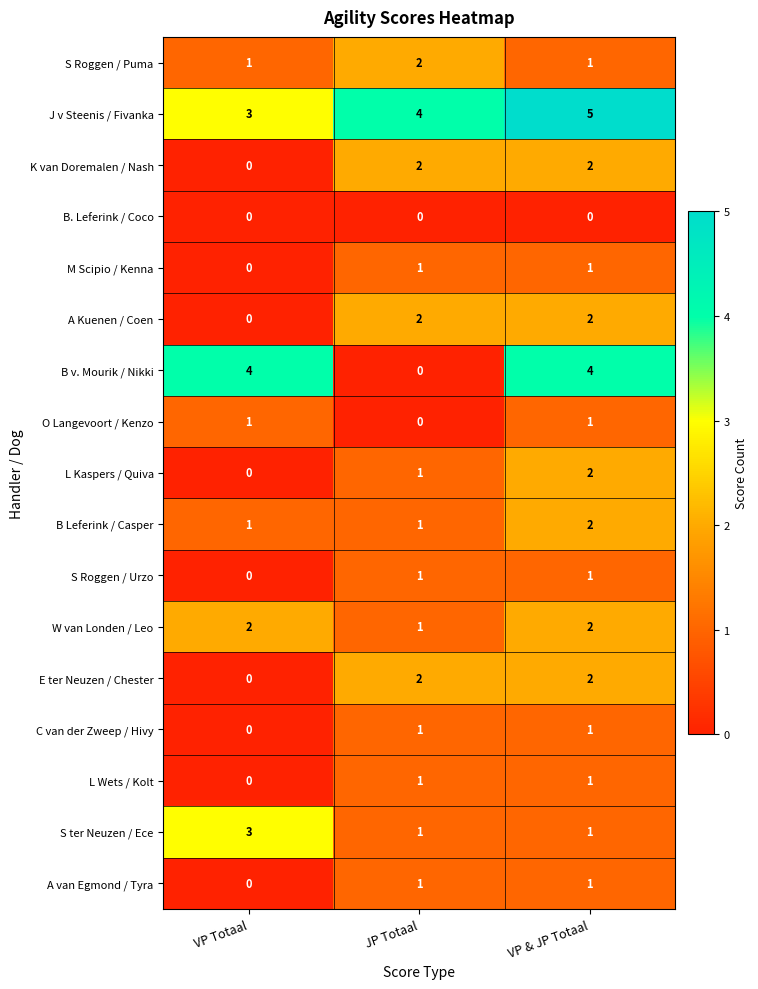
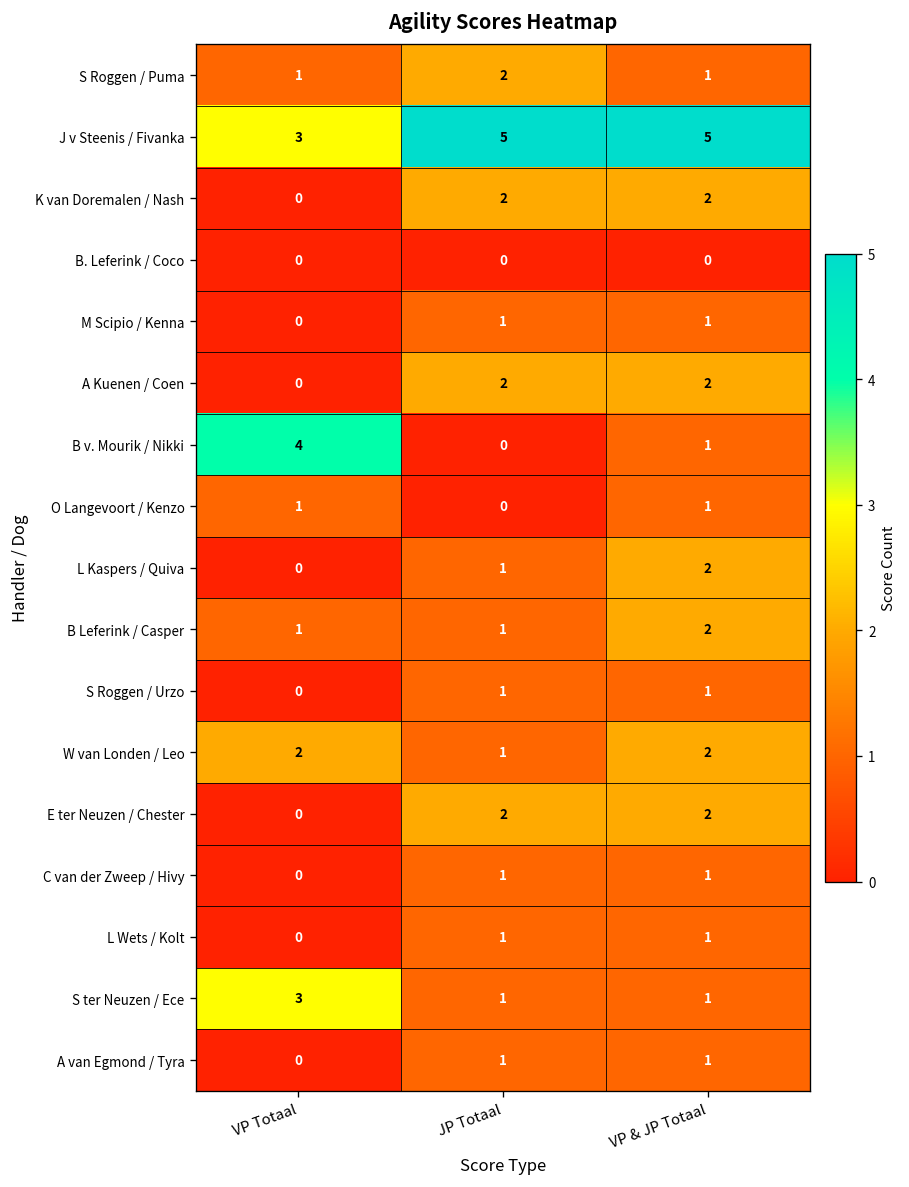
  {
    "S Roggen / Puma": {
      "VP Totaal": 1,
      "JP Totaal": 2,
      "VP & JP Totaal": 1
    },
    "J v Steenis / Fivanka": {
      "VP Totaal": 3,
-     "JP Totaal": 4,
+     "JP Totaal": 5,
      "VP & JP Totaal": 5
    },
    "K van Doremalen / Nash": {
      "VP Totaal": 0,
      "JP Totaal": 2,
      "VP & JP Totaal": 2
    },
    "B. Leferink / Coco": {
      "VP Totaal": 0,
      "JP Totaal": 0,
      "VP & JP Totaal": 0
    },
    "M Scipio / Kenna": {
      "VP Totaal": 0,
      "JP Totaal": 1,
      "VP & JP Totaal": 1
    },
    "A Kuenen / Coen": {
      "VP Totaal": 0,
      "JP Totaal": 2,
      "VP & JP Totaal": 2
    },
    "B v. Mourik / Nikki": {
      "VP Totaal": 4,
      "JP Totaal": 0,
-     "VP & JP Totaal": 4
+     "VP & JP Totaal": 1
    },
    "O Langevoort / Kenzo": {
      "VP Totaal": 1,
      "JP Totaal": 0,
      "VP & JP Totaal": 1
    },
    "L Kaspers / Quiva": {
      "VP Totaal": 0,
      "JP Totaal": 1,
      "VP & JP Totaal": 2
    },
    "B Leferink / Casper": {
      "VP Totaal": 1,
      "JP Totaal": 1,
      "VP & JP Totaal": 2
    },
    "S Roggen / Urzo": {
      "VP Totaal": 0,
      "JP Totaal": 1,
      "VP & JP Totaal": 1
    },
    "W van Londen / Leo": {
      "VP Totaal": 2,
      "JP Totaal": 1,
      "VP & JP Totaal": 2
    },
    "E ter Neuzen / Chester": {
      "VP Totaal": 0,
      "JP Totaal": 2,
      "VP & JP Totaal": 2
    },
    "C van der Zweep / Hivy": {
      "VP Totaal": 0,
      "JP Totaal": 1,
      "VP & JP Totaal": 1
    },
    "L Wets / Kolt": {
      "VP Totaal": 0,
      "JP Totaal": 1,
      "VP & JP Totaal": 1
    },
    "S ter Neuzen / Ece": {
      "VP Totaal": 3,
      "JP Totaal": 1,
      "VP & JP Totaal": 1
    },
    "A van Egmond / Tyra": {
      "VP Totaal": 0,
      "JP Totaal": 1,
      "VP & JP Totaal": 1
    }
  }
